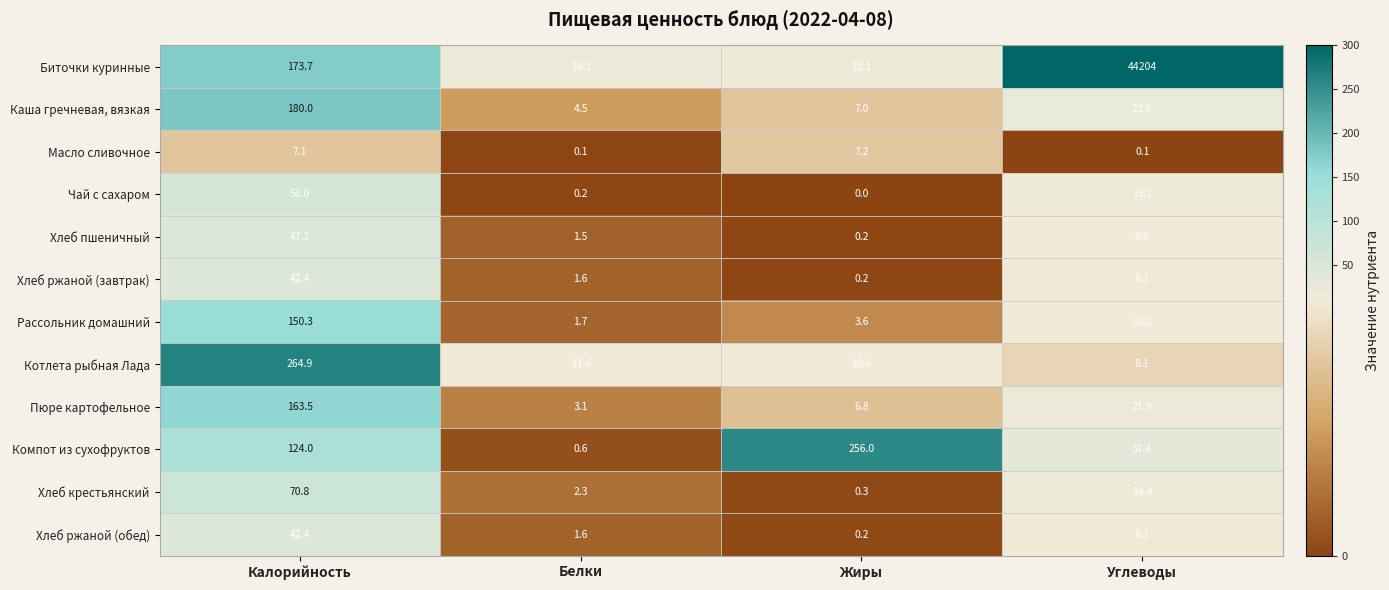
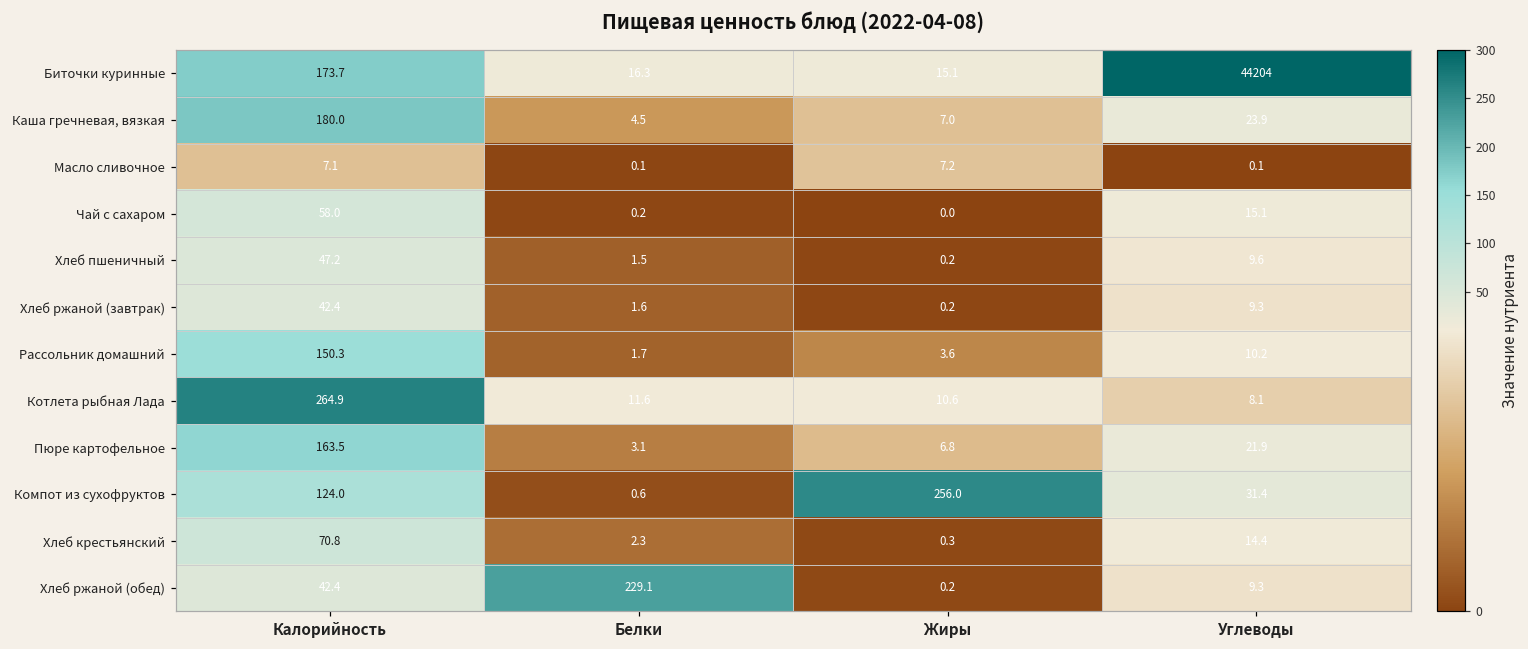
  {
    "Биточки куринные": {
      "Калорийность": 173.7,
      "Углеводы": 44204
    },
    "Каша гречневая, вязкая": {
      "Калорийность": 180.0,
      "Белки": 4.5,
      "Жиры": 7.0
    },
    "Масло сливочное": {
      "Калорийность": 7.1,
      "Белки": 0.1,
      "Жиры": 7.2,
      "Углеводы": 0.1
    },
    "Чай с сахаром": {
      "Белки": 0.2,
      "Жиры": 0.0
    },
    "Хлеб пшеничный": {
      "Белки": 1.5,
      "Жиры": 0.2
    },
    "Хлеб ржаной (завтрак)": {
      "Белки": 1.6,
      "Жиры": 0.2
    },
    "Рассольник домашний": {
      "Калорийность": 150.3,
      "Белки": 1.7,
      "Жиры": 3.6
    },
    "Котлета рыбная Лада": {
      "Калорийность": 264.9,
      "Углеводы": 8.1
    },
    "Пюре картофельное": {
      "Калорийность": 163.5,
      "Белки": 3.1,
      "Жиры": 6.8
    },
    "Компот из сухофруктов": {
      "Калорийность": 124.0,
      "Белки": 0.6,
      "Жиры": 256.0
    },
    "Хлеб крестьянский": {
      "Калорийность": 70.8,
      "Белки": 2.3,
      "Жиры": 0.3
    },
    "Хлеб ржаной (обед)": {
-     "Белки": 1.6,
+     "Белки": 229.1,
      "Жиры": 0.2
    }
  }
